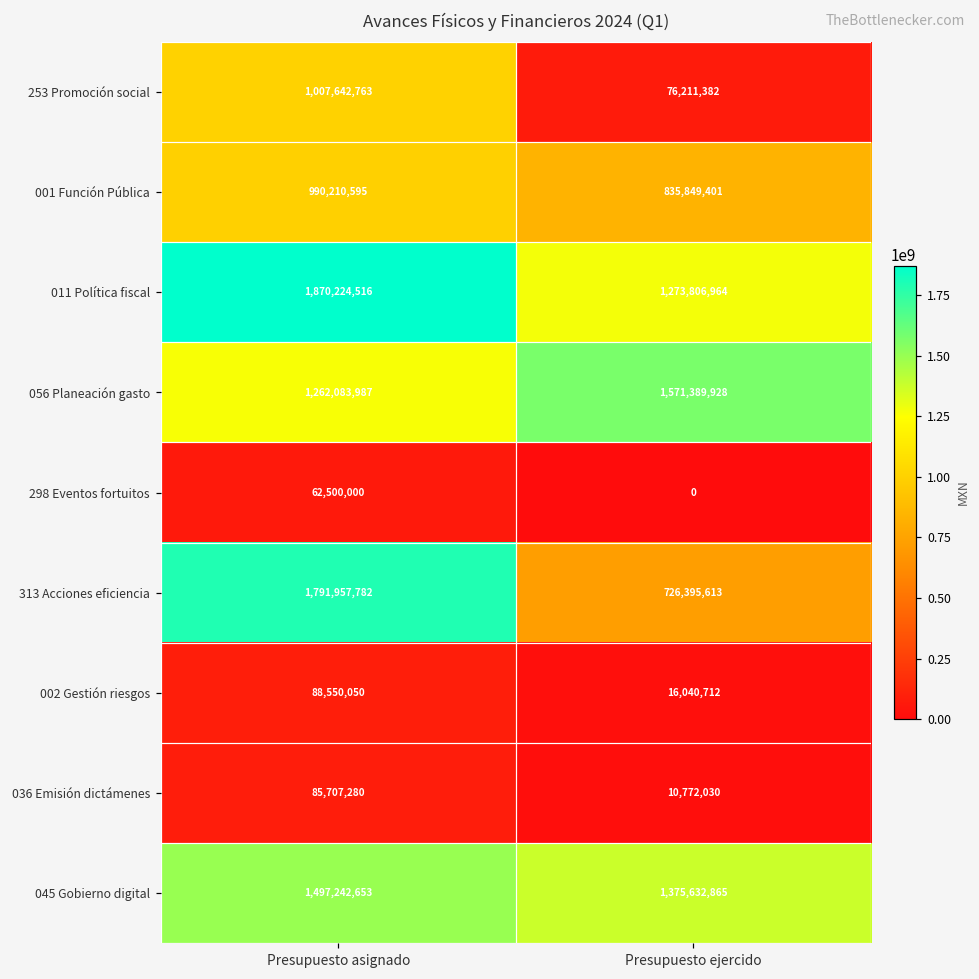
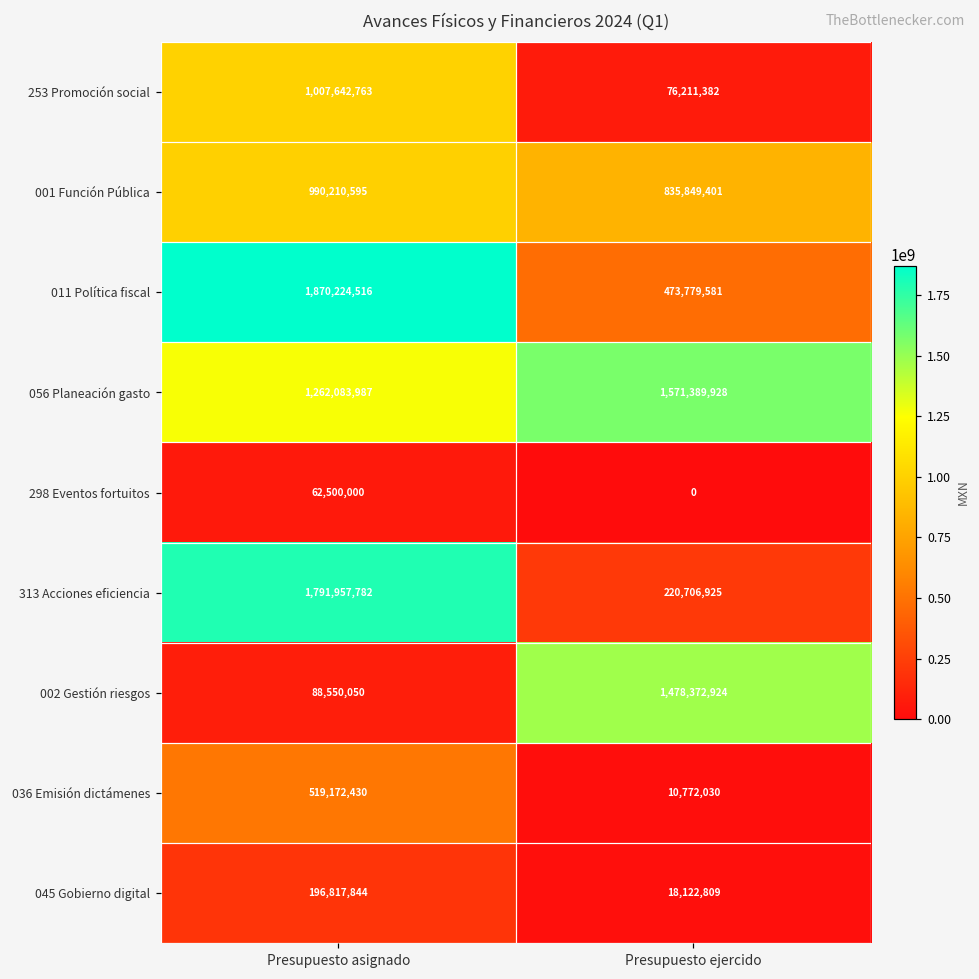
  {
    "253 Promoción social": {
      "Presupuesto asignado": "1,007,642,763",
      "Presupuesto ejercido": "76,211,382"
    },
    "001 Función Pública": {
      "Presupuesto asignado": "990,210,595",
      "Presupuesto ejercido": "835,849,401"
    },
    "011 Política fiscal": {
      "Presupuesto asignado": "1,870,224,516",
-     "Presupuesto ejercido": "1,273,806,964"
+     "Presupuesto ejercido": "473,779,581"
    },
    "056 Planeación gasto": {
      "Presupuesto asignado": "1,262,083,987",
      "Presupuesto ejercido": "1,571,389,928"
    },
    "298 Eventos fortuitos": {
      "Presupuesto asignado": "62,500,000",
      "Presupuesto ejercido": "0"
    },
    "313 Acciones eficiencia": {
      "Presupuesto asignado": "1,791,957,782",
-     "Presupuesto ejercido": "726,395,613"
+     "Presupuesto ejercido": "220,706,925"
    },
    "002 Gestión riesgos": {
      "Presupuesto asignado": "88,550,050",
-     "Presupuesto ejercido": "16,040,712"
+     "Presupuesto ejercido": "1,478,372,924"
    },
    "036 Emisión dictámenes": {
-     "Presupuesto asignado": "85,707,280",
+     "Presupuesto asignado": "519,172,430",
      "Presupuesto ejercido": "10,772,030"
    },
    "045 Gobierno digital": {
-     "Presupuesto asignado": "1,497,242,653",
-     "Presupuesto ejercido": "1,375,632,865"
+     "Presupuesto asignado": "196,817,844",
+     "Presupuesto ejercido": "18,122,809"
    }
  }
